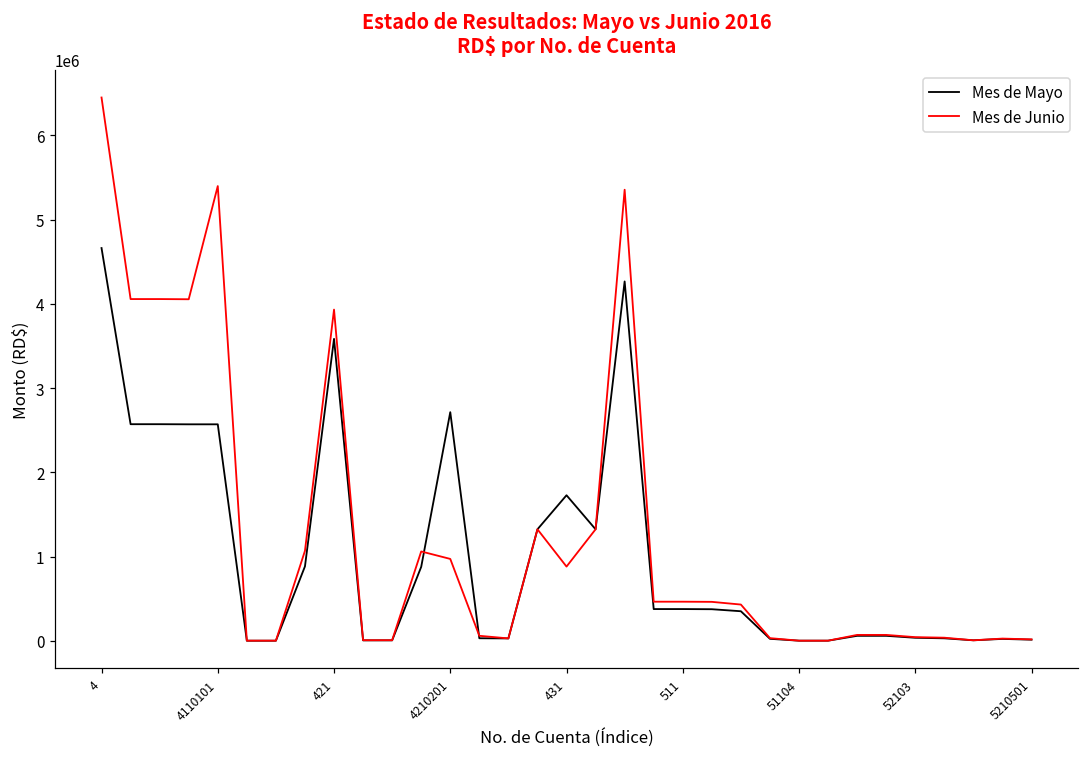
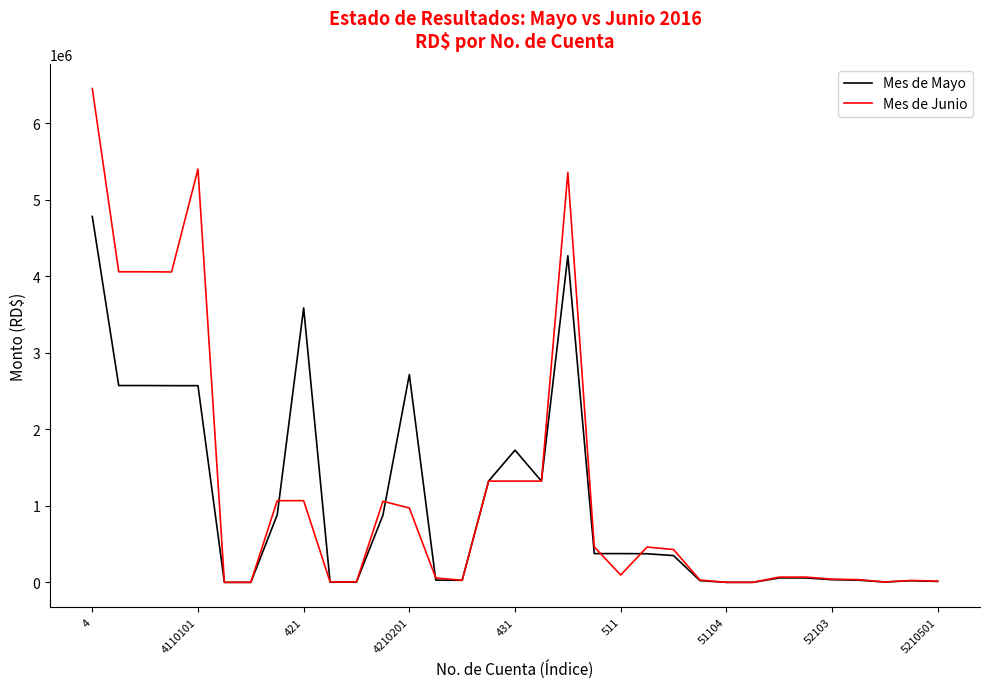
  {
    "Mes de Mayo": {
-     "4": 4700000,
+     "4": 4800000,
      "4110101": 2600000,
      "421": 3600000,
      "4210201": 2700000,
      "431": 1700000,
      "511": 400000
    },
    "Mes de Junio": {
      "4": 6500000,
      "4110101": 5400000,
-     "421": 3900000,
+     "421": 1100000,
      "4210201": 1000000,
-     "431": 900000,
-     "511": 500000
+     "431": 1300000,
+     "511": 100000
    }
  }
